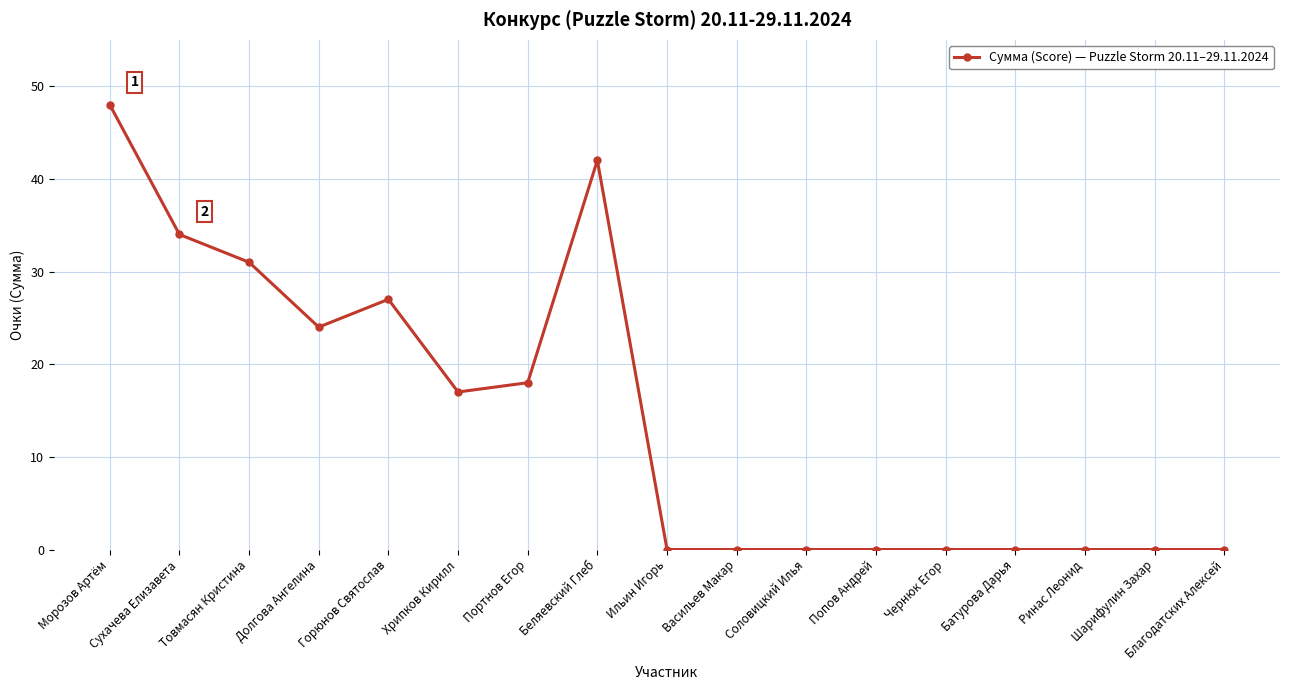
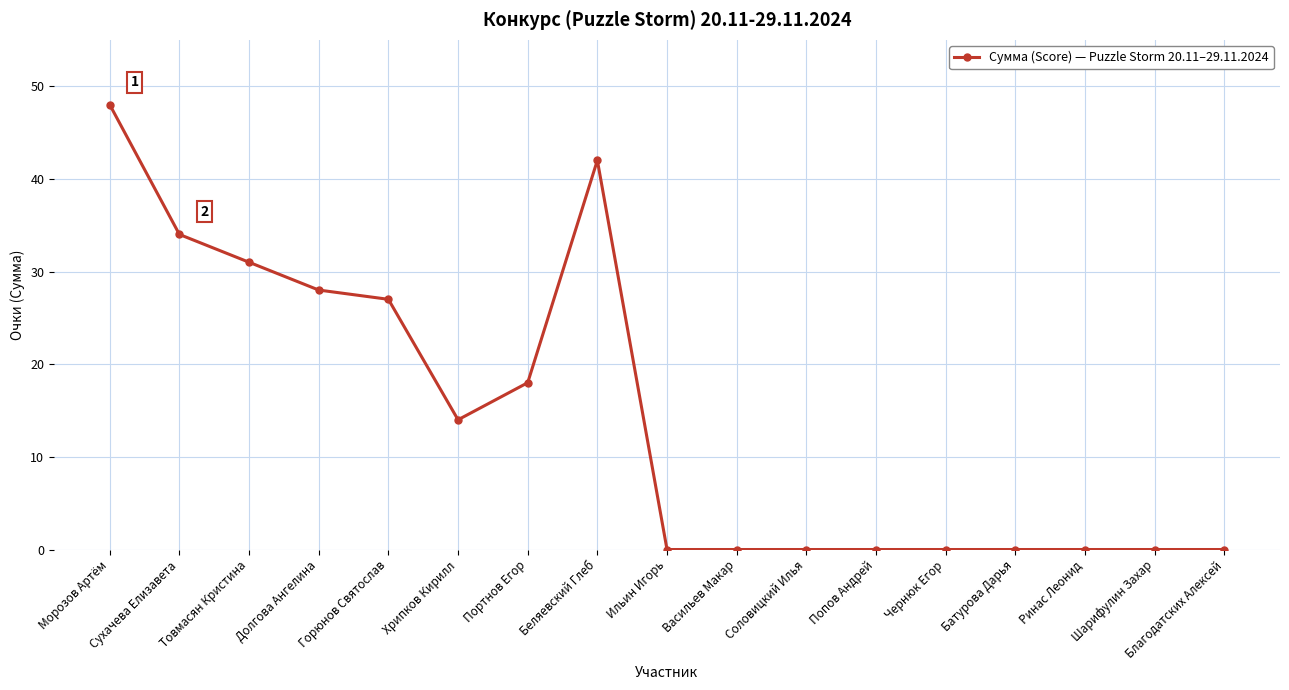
  {
    "Морозов Артём": 48,
    "Сухачева Елизавета": 34,
    "Товмасян Кристина": 31,
-   "Долгова Ангелина": 24,
+   "Долгова Ангелина": 28,
    "Горюнов Святослав": 27,
-   "Хрипков Кирилл": 17,
+   "Хрипков Кирилл": 14,
    "Портнов Егор": 18,
    "Беляевский Глеб": 42,
    "Ильин Игорь": 0,
    "Васильев Макар": 0,
    "Соловицкий Илья": 0,
    "Попов Андрей": 0,
    "Чернюк Егор": 0,
    "Батурова Дарья": 0,
    "Ринас Леонид": 0,
    "Шарифулин Захар": 0,
    "Благодатских Алексей": 0
  }
